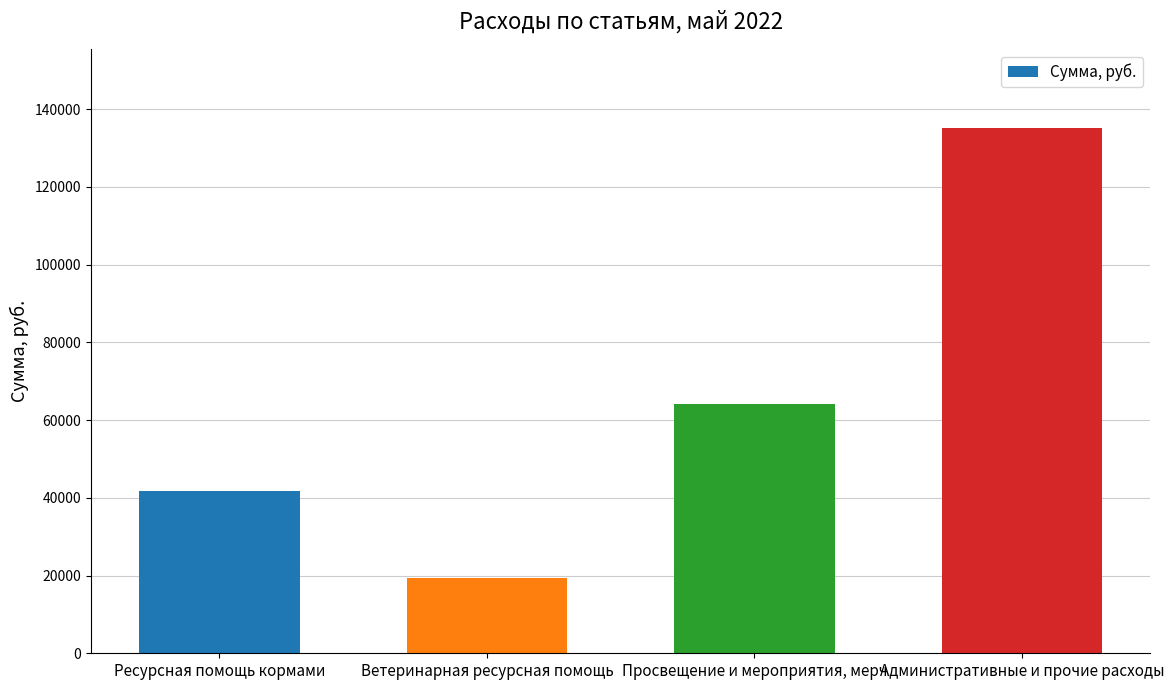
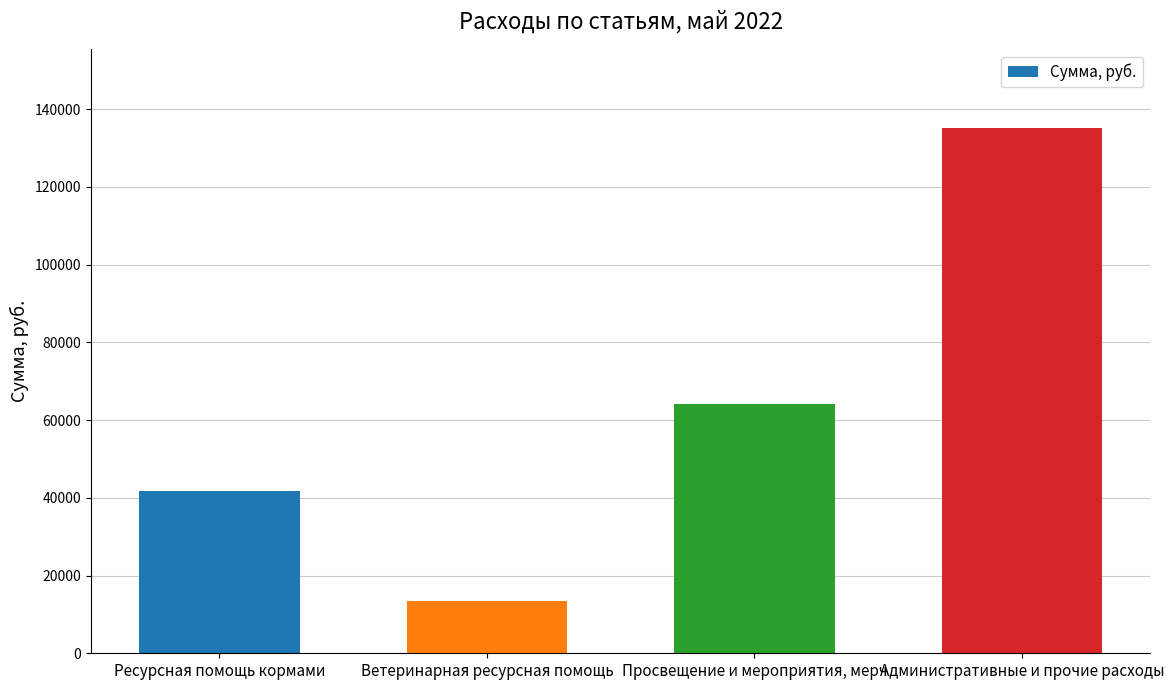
  {
    "Ресурсная помощь кормами": 42000,
-   "Ветеринарная ресурсная помощь": 19000,
+   "Ветеринарная ресурсная помощь": 14000,
    "Просвещение и мероприятия, мерч": 64000,
    "Административные и прочие расходы": 135000
  }
